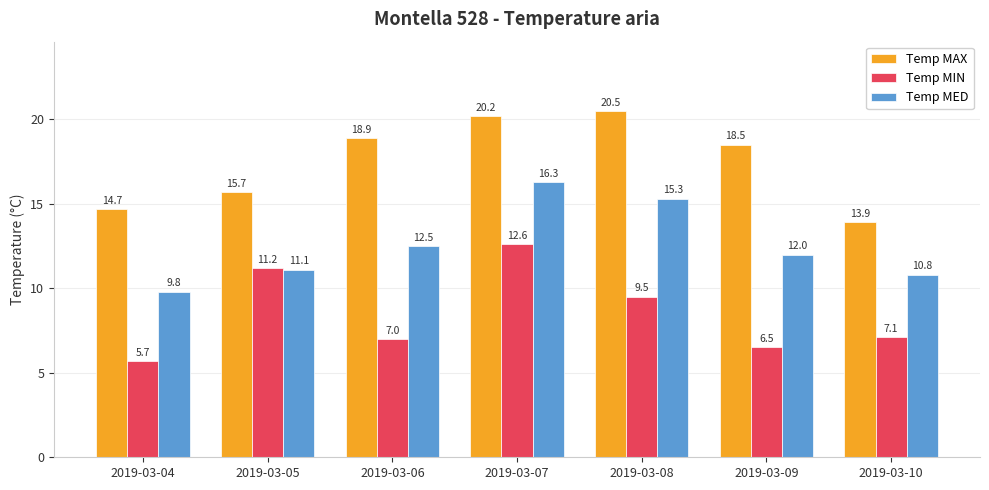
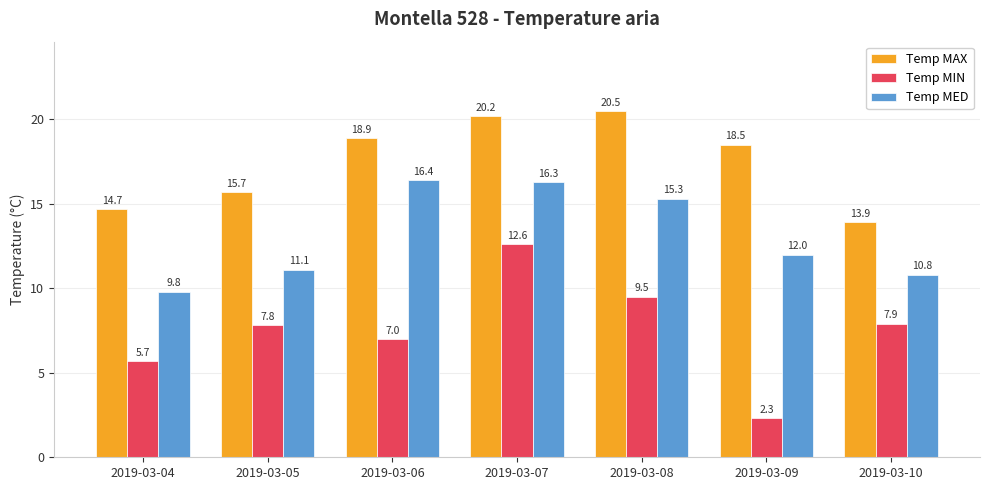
  {
    "Temp MAX": {
      "2019-03-04": 14.7,
      "2019-03-05": 15.7,
      "2019-03-06": 18.9,
      "2019-03-07": 20.2,
      "2019-03-08": 20.5,
      "2019-03-09": 18.5,
      "2019-03-10": 13.9
    },
    "Temp MIN": {
      "2019-03-04": 5.7,
-     "2019-03-05": 11.2,
+     "2019-03-05": 7.8,
      "2019-03-06": 7.0,
      "2019-03-07": 12.6,
      "2019-03-08": 9.5,
-     "2019-03-09": 6.5,
-     "2019-03-10": 7.1
+     "2019-03-09": 2.3,
+     "2019-03-10": 7.9
    },
    "Temp MED": {
      "2019-03-04": 9.8,
      "2019-03-05": 11.1,
-     "2019-03-06": 12.5,
+     "2019-03-06": 16.4,
      "2019-03-07": 16.3,
      "2019-03-08": 15.3,
      "2019-03-09": 12.0,
      "2019-03-10": 10.8
    }
  }
